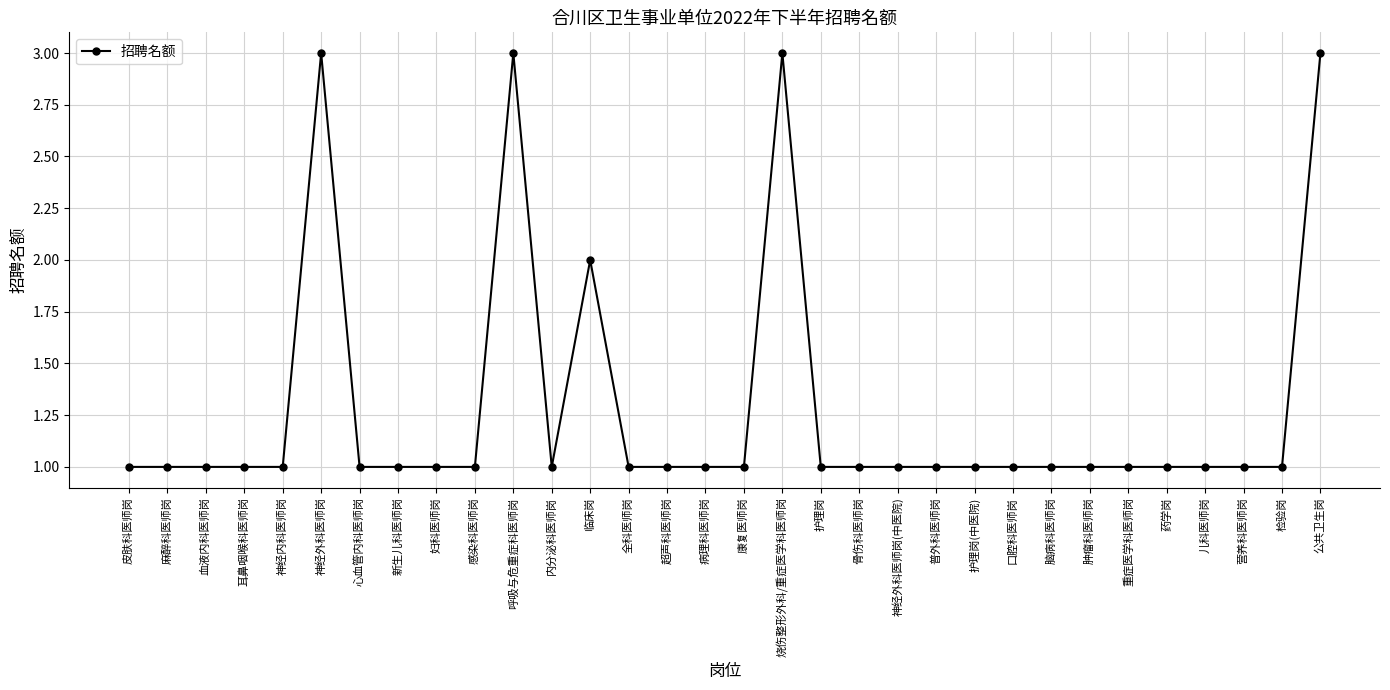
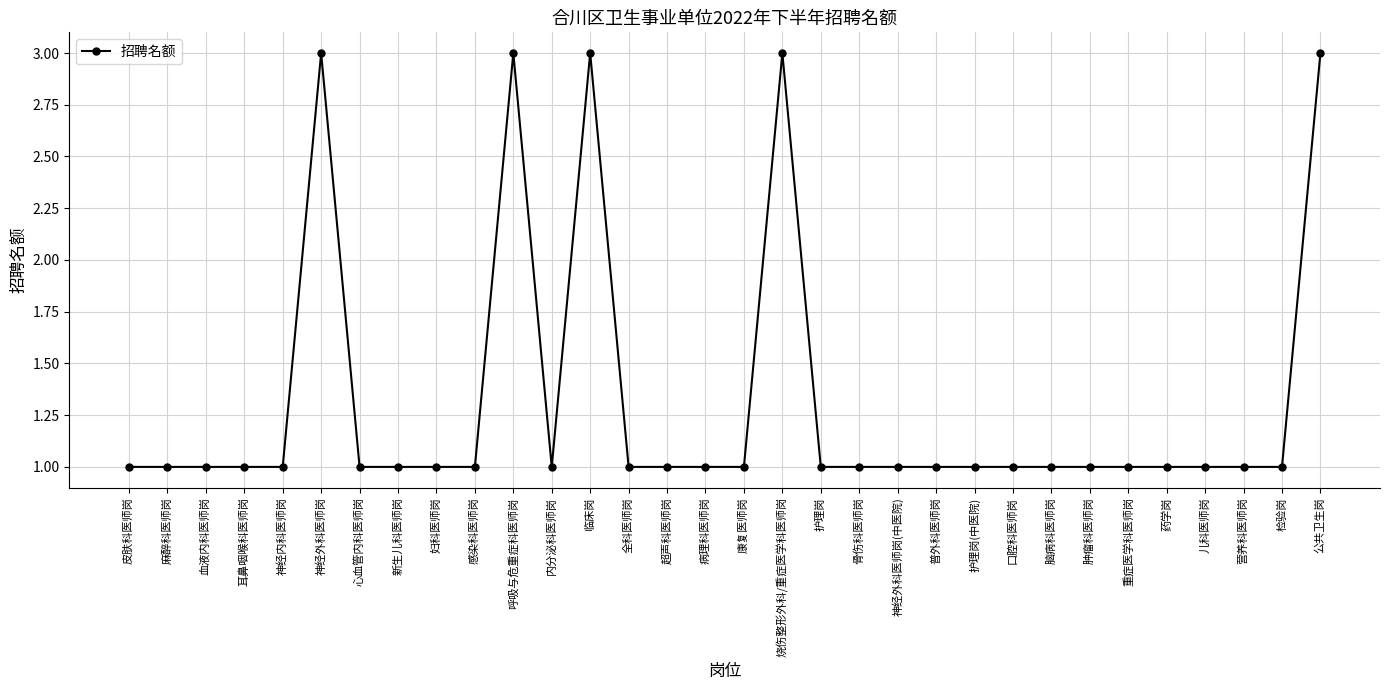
  {
    "皮肤科医师岗": 1,
    "麻醉科医师岗": 1,
    "血液内科医师岗": 1,
    "耳鼻咽喉科医师岗": 1,
    "神经内科医师岗": 1,
    "神经外科医师岗": 3,
    "心血管内科医师岗": 1,
    "新生儿科医师岗": 1,
    "妇科医师岗": 1,
    "感染科医师岗": 1,
    "呼吸与危重症科医师岗": 3,
    "内分泌科医师岗": 1,
-   "临床岗": 2,
+   "临床岗": 3,
    "全科医师岗": 1,
    "超声科医师岗": 1,
    "病理科医师岗": 1,
    "康复医师岗": 1,
    "烧伤整形外科/重症医学科医师岗": 3,
    "护理岗": 1,
    "骨伤科医师岗": 1,
    "神经外科医师岗(中医院)": 1,
    "普外科医师岗": 1,
    "护理岗(中医院)": 1,
    "口腔科医师岗": 1,
    "脑病科医师岗": 1,
    "肿瘤科医师岗": 1,
    "重症医学科医师岗": 1,
    "药学岗": 1,
    "儿科医师岗": 1,
    "营养科医师岗": 1,
    "检验岗": 1,
    "公共卫生岗": 3
  }
